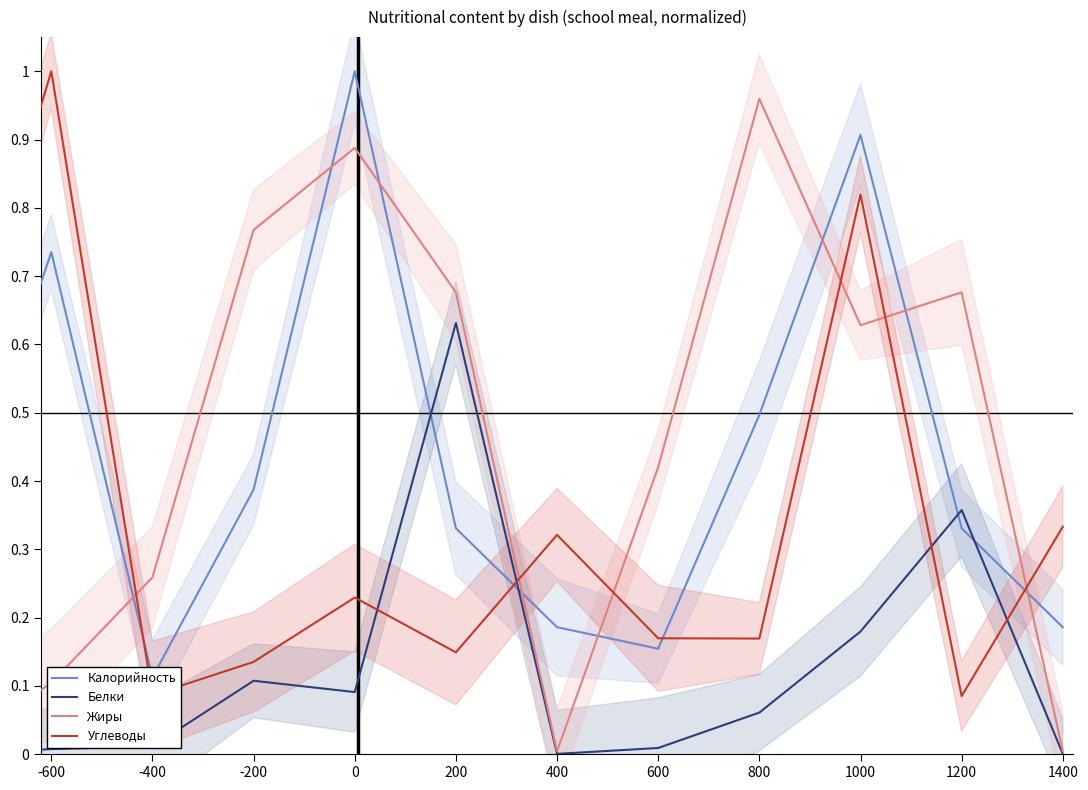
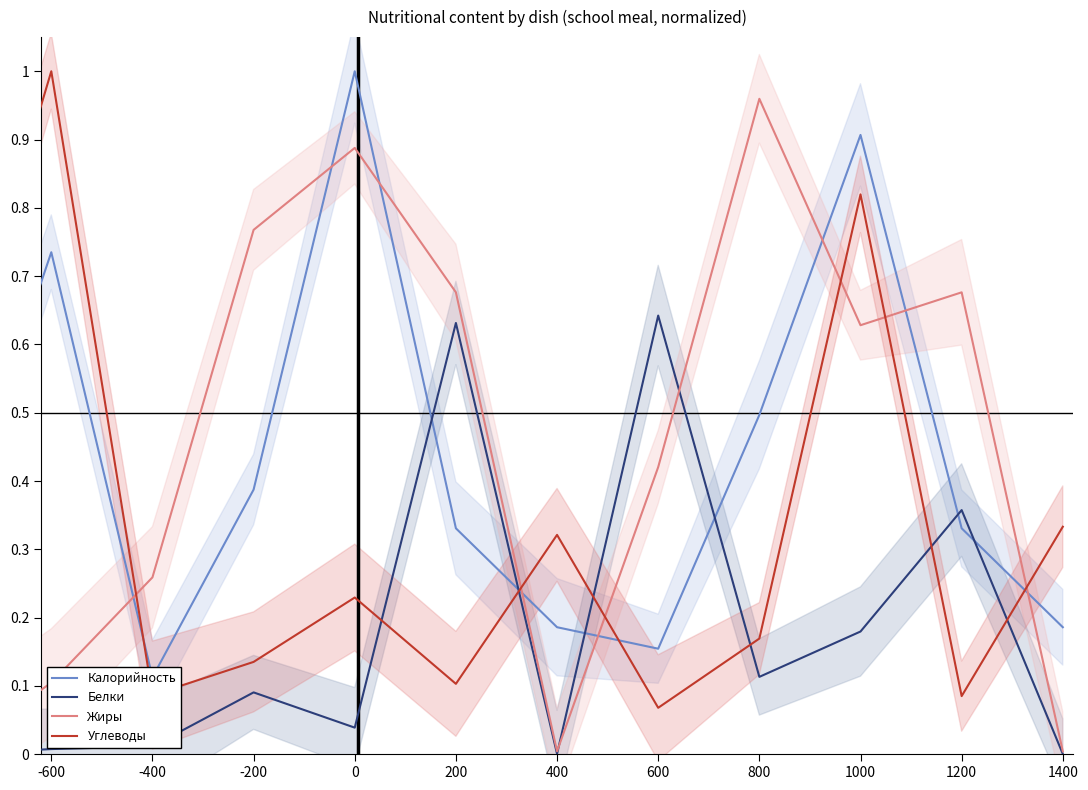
  {
    "Белки": {
      "-600": 0.01,
-     "-200": 0.11,
-     "0": 0.09,
+     "-200": 0.09,
+     "0": 0.04,
      "200": 0.63,
      "400": 0.00,
-     "600": 0.01,
-     "800": 0.06,
+     "600": 0.64,
+     "800": 0.11,
      "1000": 0.18,
      "1200": 0.36,
      "1400": 0.00
    },
    "Углеводы": {
      "-600": 1.00,
      "-200": 0.14,
      "0": 0.23,
-     "200": 0.15,
+     "200": 0.10,
      "400": 0.32,
-     "600": 0.17,
+     "600": 0.07,
      "1000": 0.82,
      "1200": 0.09,
      "1400": 0.33
    }
  }
